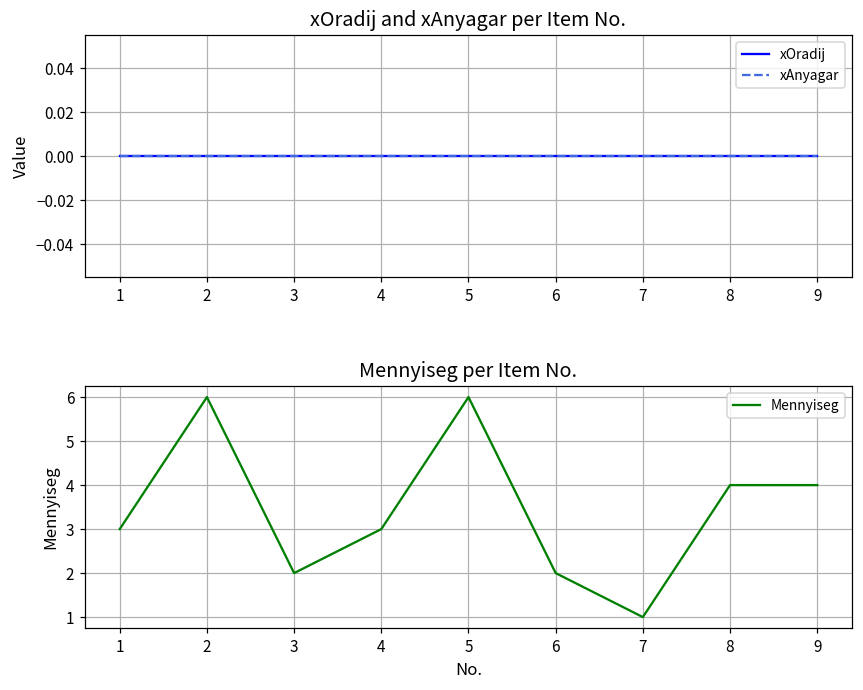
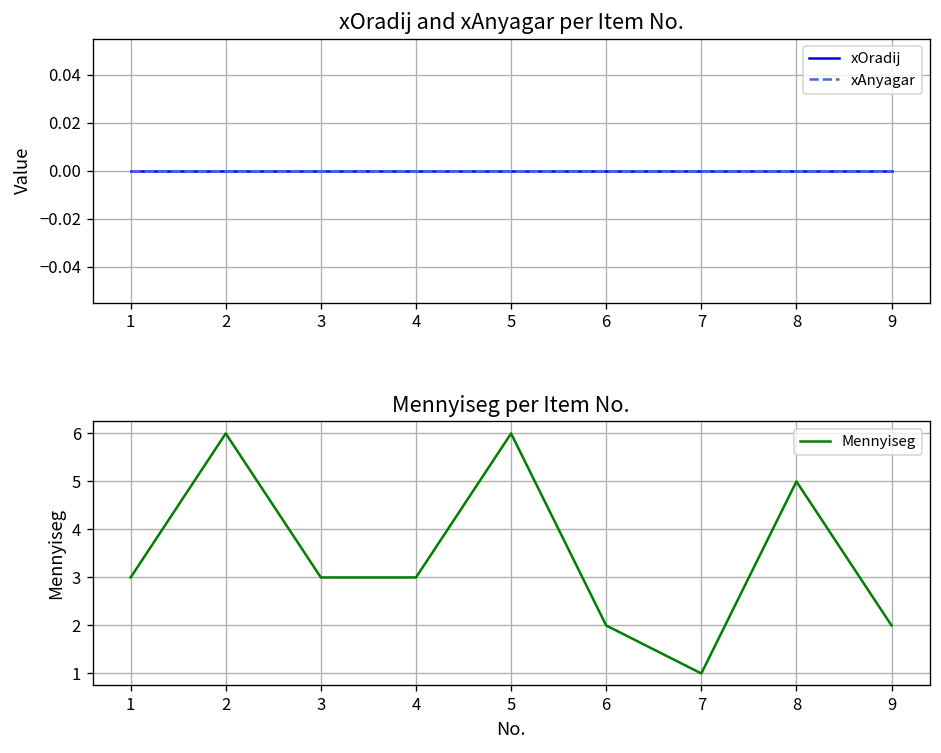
  {
    "xOradij and xAnyagar per Item No.": {
      "1": 0.000,
      "2": 0.000,
      "3": 0.000,
      "4": 0.000,
      "5": 0.000,
      "6": 0.000,
      "7": 0.000,
      "8": 0.000,
      "9": 0.000
    },
    "Mennyiseg per Item No.": {
      "1": 3,
      "2": 6,
-     "3": 2,
+     "3": 3,
      "4": 3,
      "5": 6,
      "6": 2,
      "7": 1,
-     "8": 4,
-     "9": 4
+     "8": 5,
+     "9": 2
    }
  }
